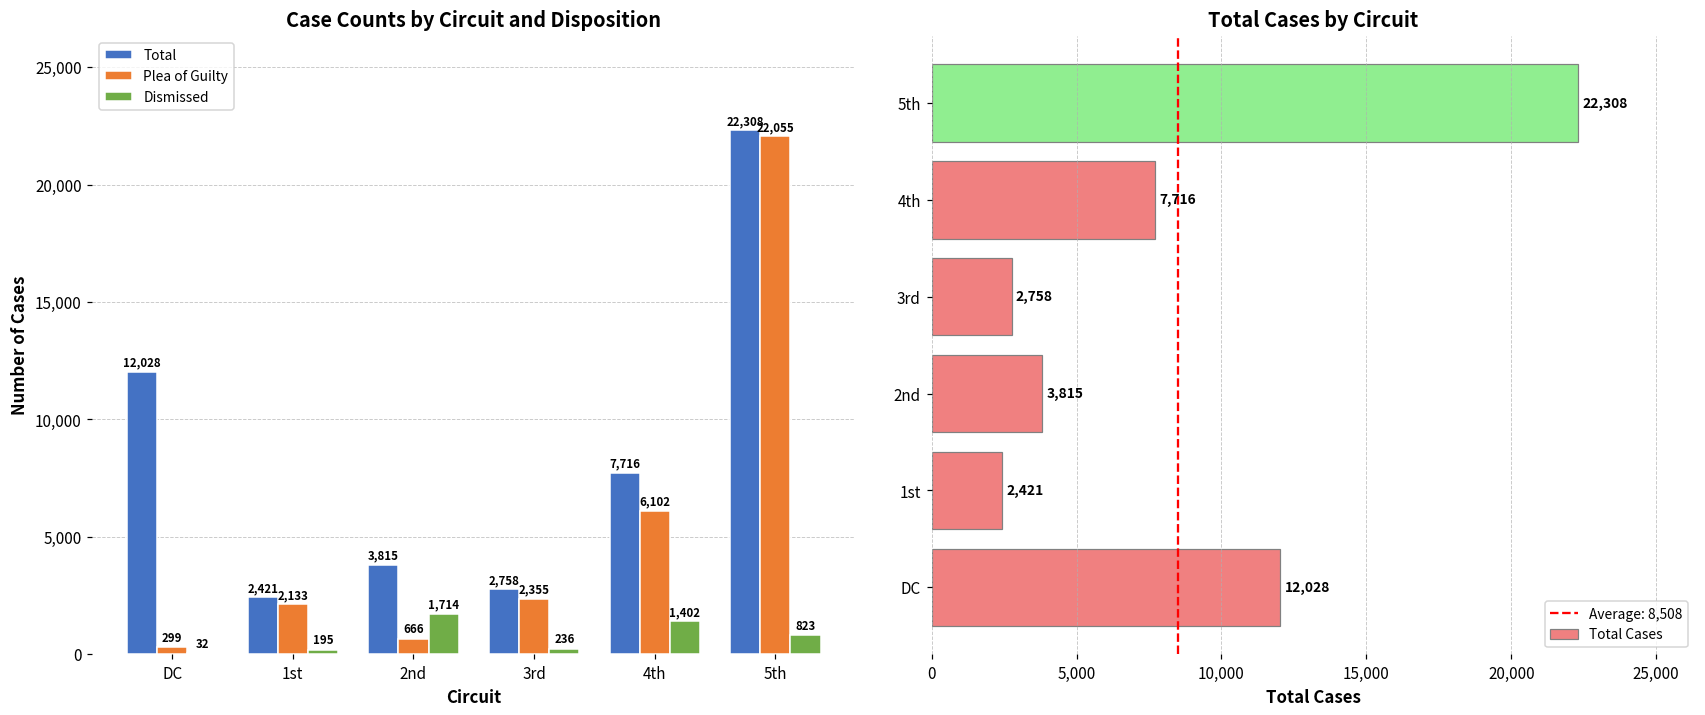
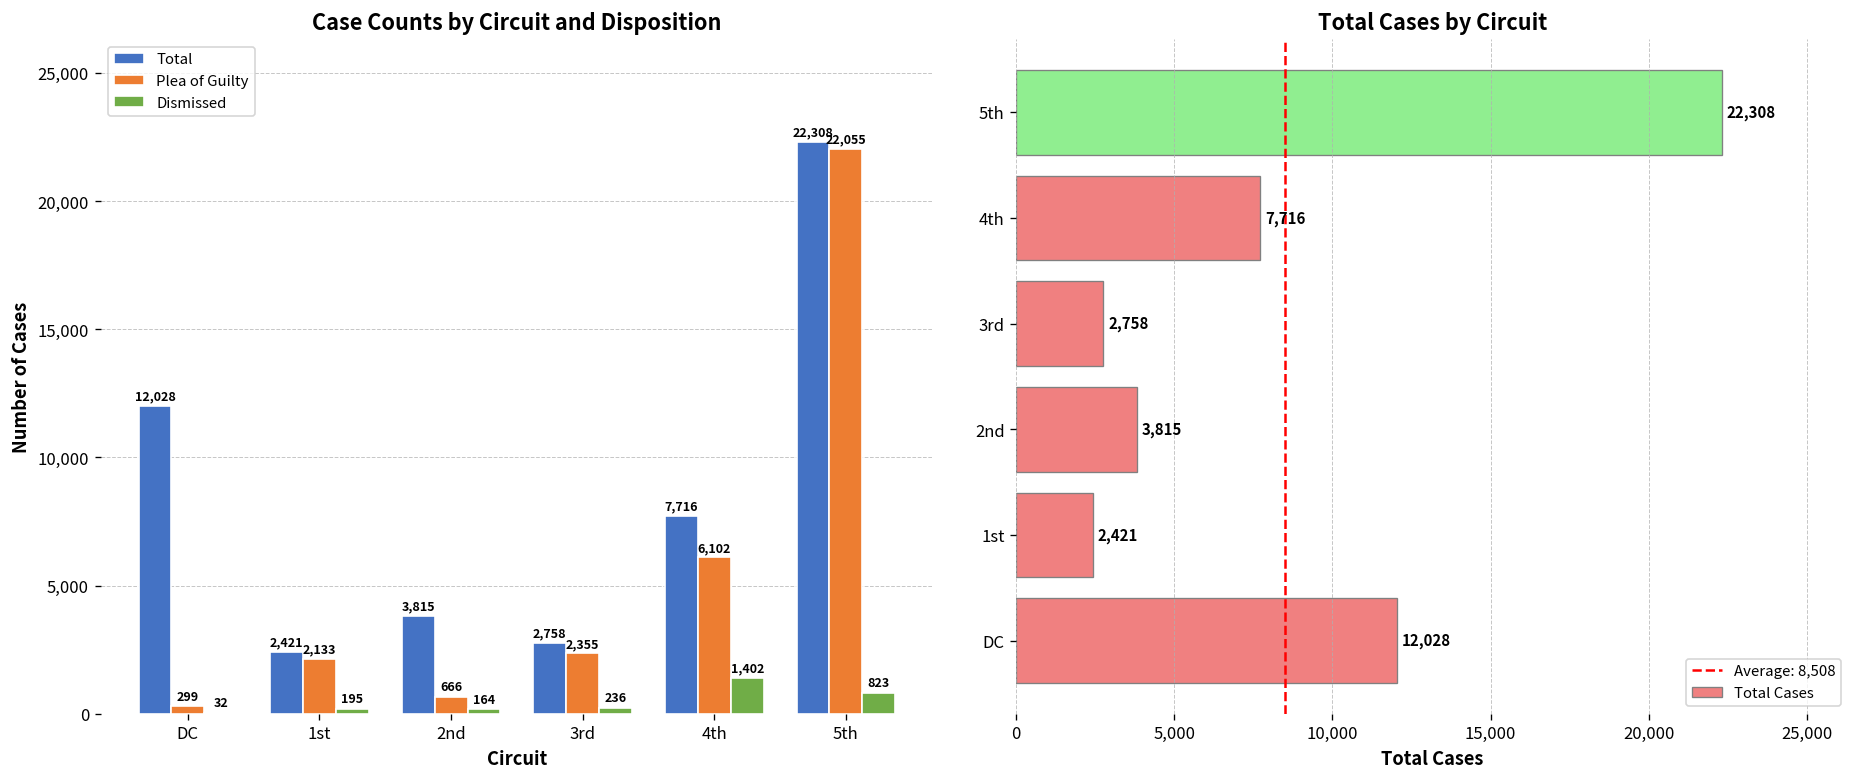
  {
    "Case Counts by Circuit and Disposition": {
      "Total": {
        "DC": "12,028",
        "1st": "2,421",
        "2nd": "3,815",
        "3rd": "2,758",
        "4th": "7,716",
        "5th": "22,308"
      },
      "Plea of Guilty": {
        "DC": "299",
        "1st": "2,133",
        "2nd": "666",
        "3rd": "2,355",
        "4th": "6,102",
        "5th": "22,055"
      },
      "Dismissed": {
        "DC": "32",
        "1st": "195",
-       "2nd": "1,714",
+       "2nd": "164",
        "3rd": "236",
        "4th": "1,402",
        "5th": "823"
      }
    },
    "Total Cases by Circuit": {
      "5th": "22,308",
      "4th": "7,716",
      "3rd": "2,758",
      "2nd": "3,815",
      "1st": "2,421",
      "DC": "12,028"
    }
  }
